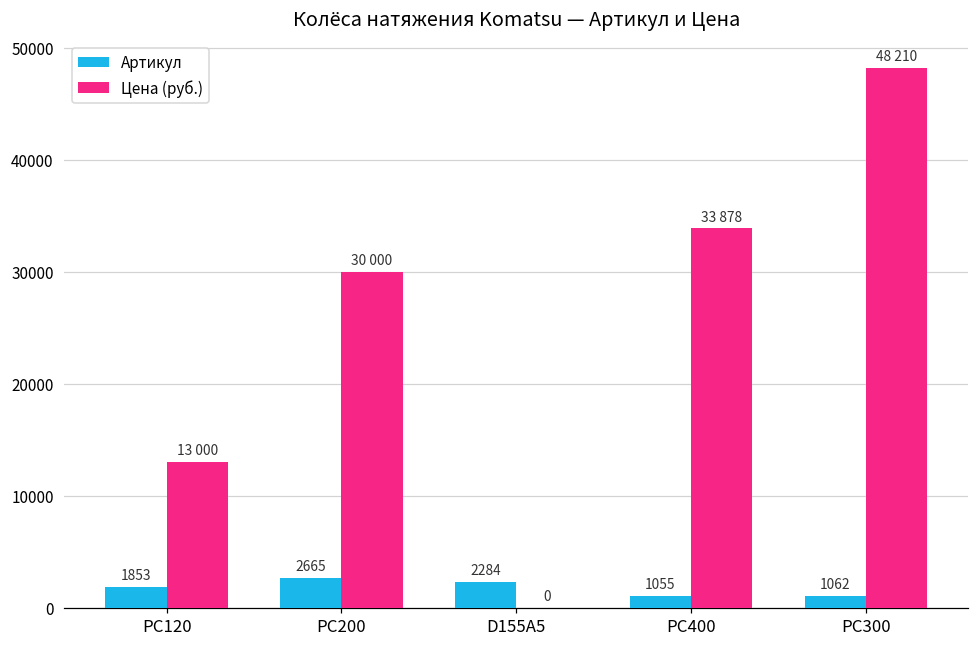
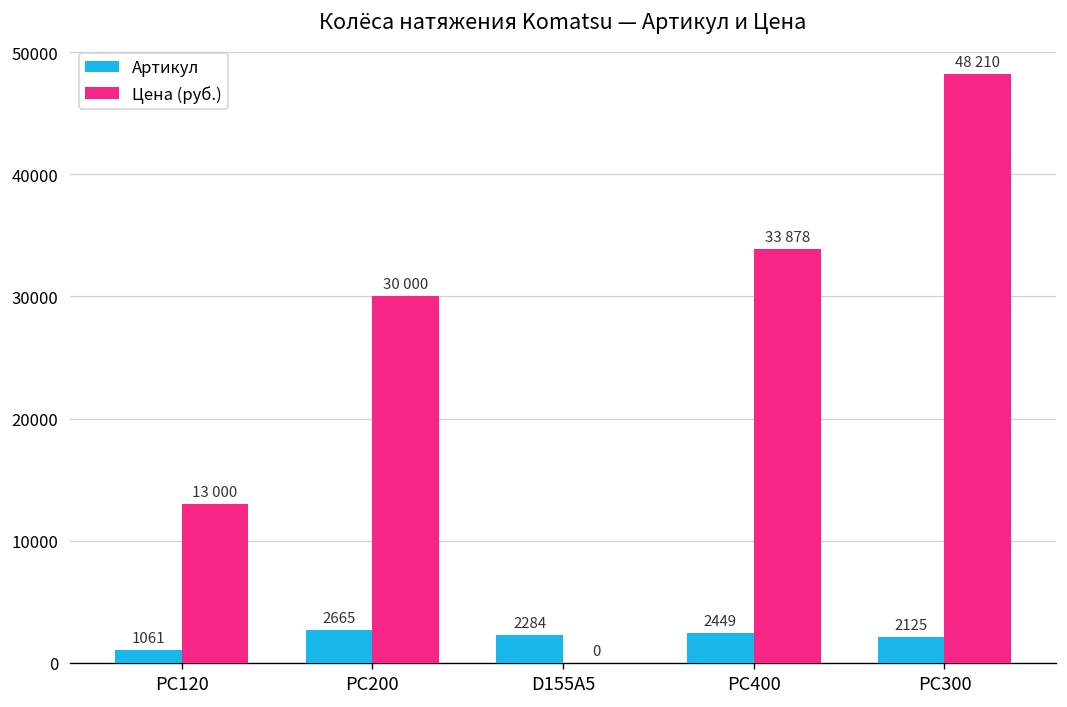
  {
    "Артикул": {
-     "PC120": 1853,
+     "PC120": 1061,
      "PC200": 2665,
      "D155A5": 2284,
-     "PC400": 1055,
-     "PC300": 1062
+     "PC400": 2449,
+     "PC300": 2125
    },
    "Цена (руб.)": {
      "D155A5": 0
    }
  }
